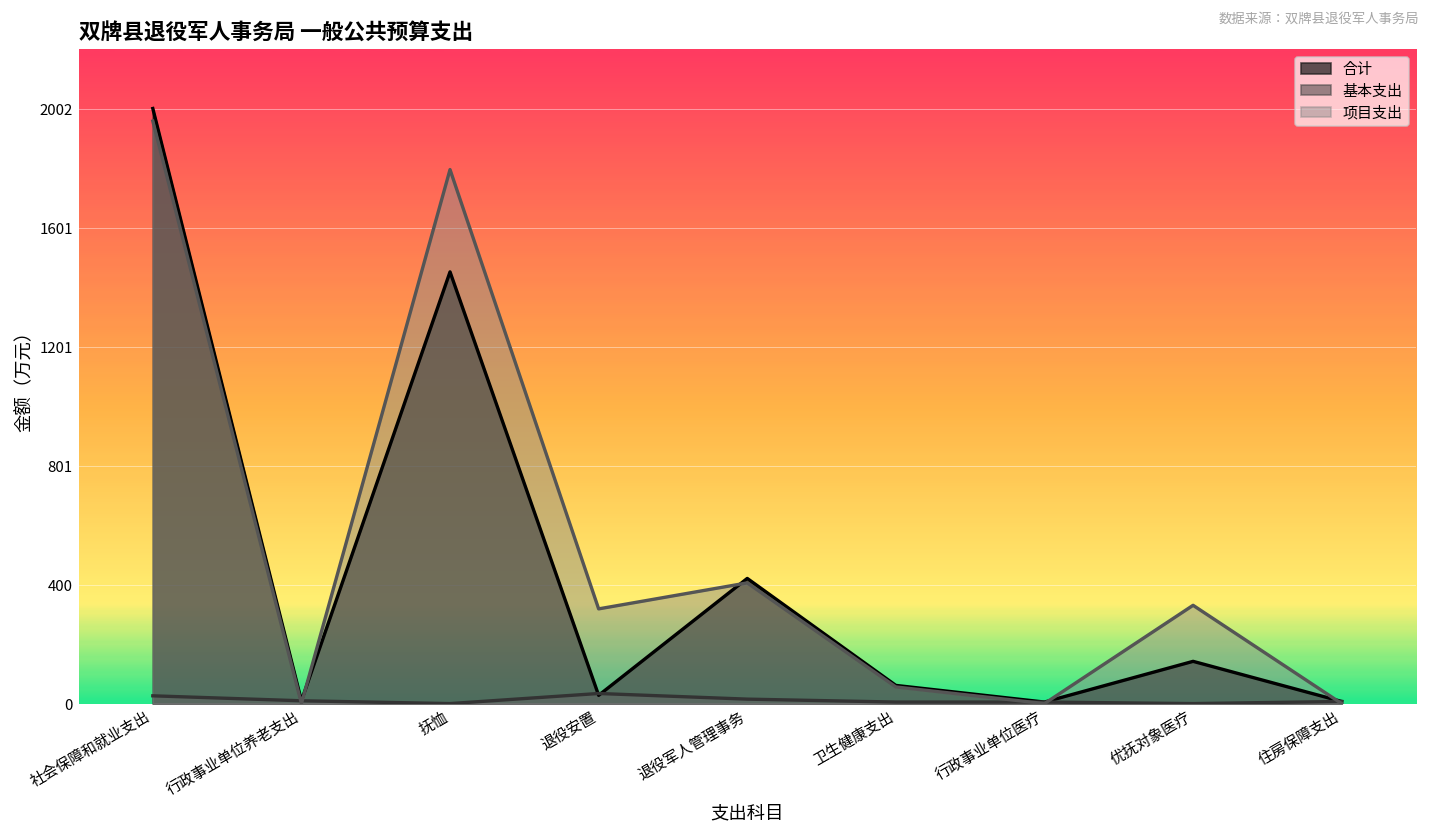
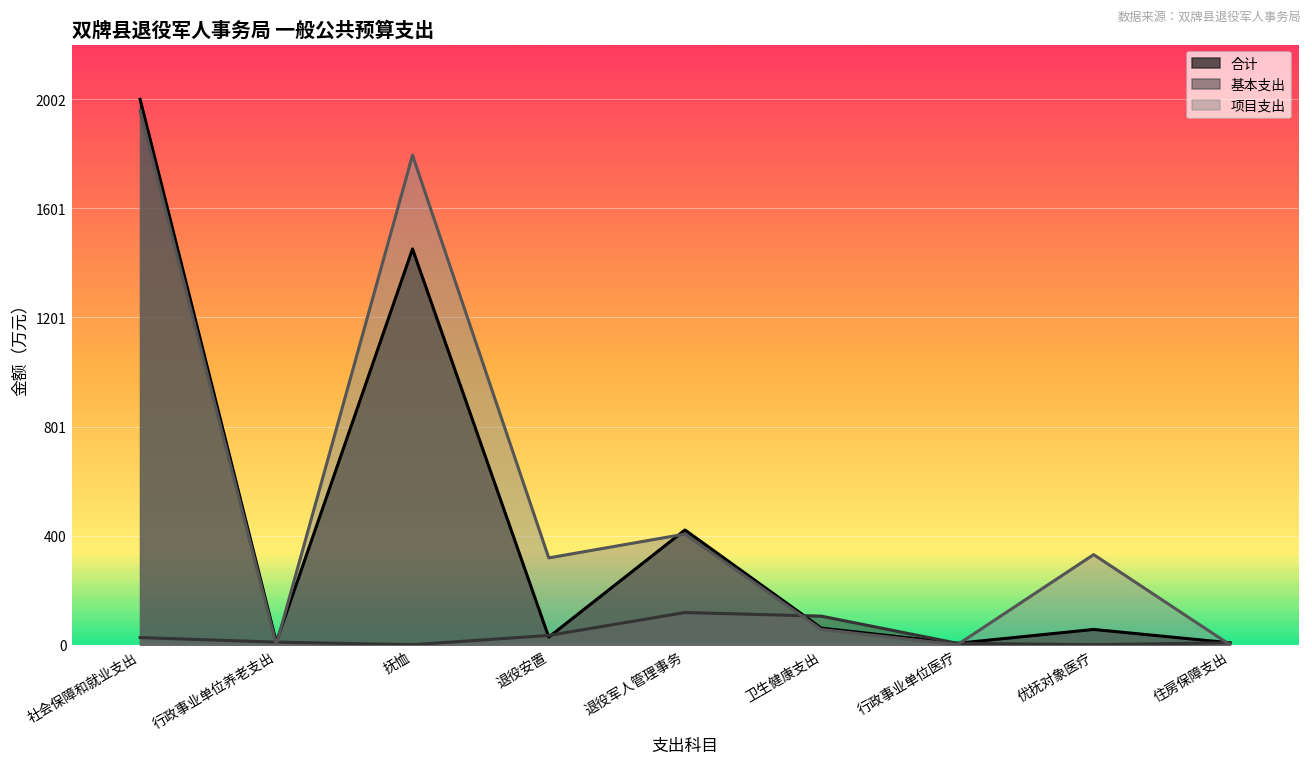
  {
    "合计": {
      "社会保障和就业支出": 2000,
      "抚恤": 1450,
      "退役军人管理事务": 420,
-     "优抚对象医疗": 140
+     "优抚对象医疗": 60
    },
    "基本支出": {
      "社会保障和就业支出": 30,
      "抚恤": 0,
-     "退役军人管理事务": 20,
-     "卫生健康支出": 10,
+     "退役军人管理事务": 120,
+     "卫生健康支出": 100,
      "优抚对象医疗": 0
    },
    "项目支出": {
      "社会保障和就业支出": 1960,
      "抚恤": 1800,
      "退役安置": 320,
      "退役军人管理事务": 410,
      "优抚对象医疗": 330
    }
  }
